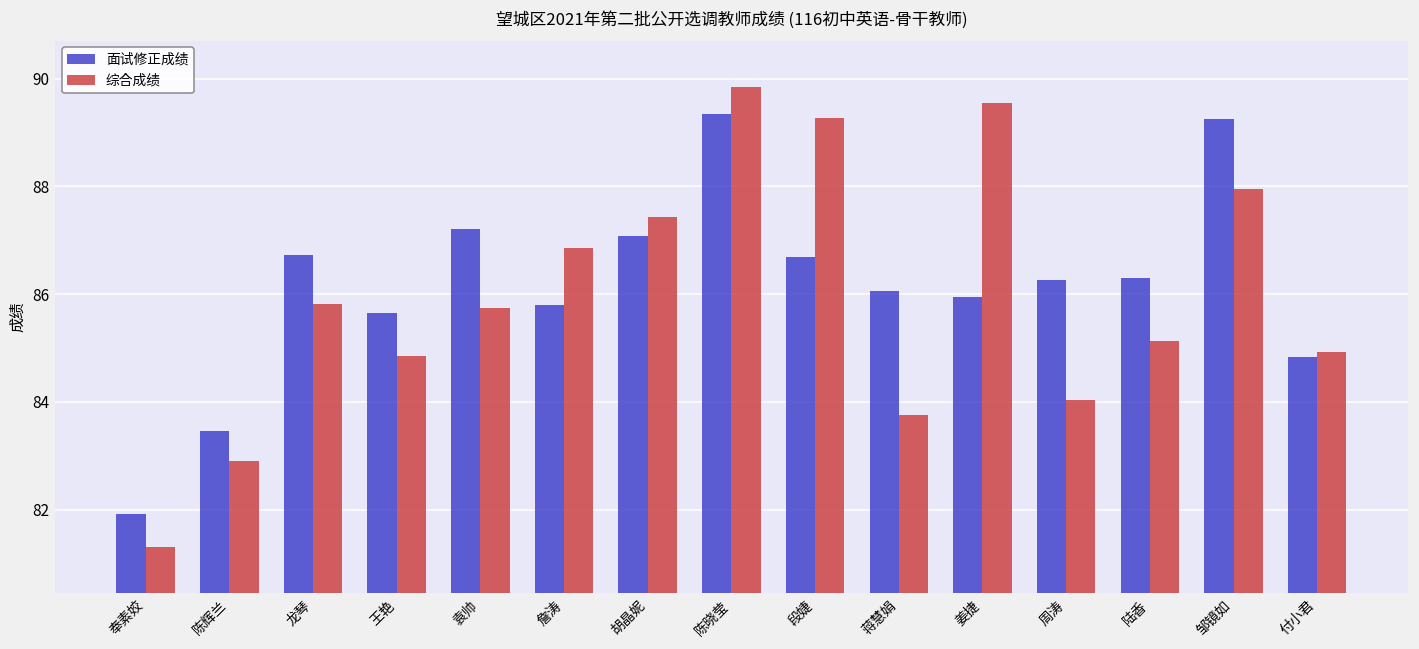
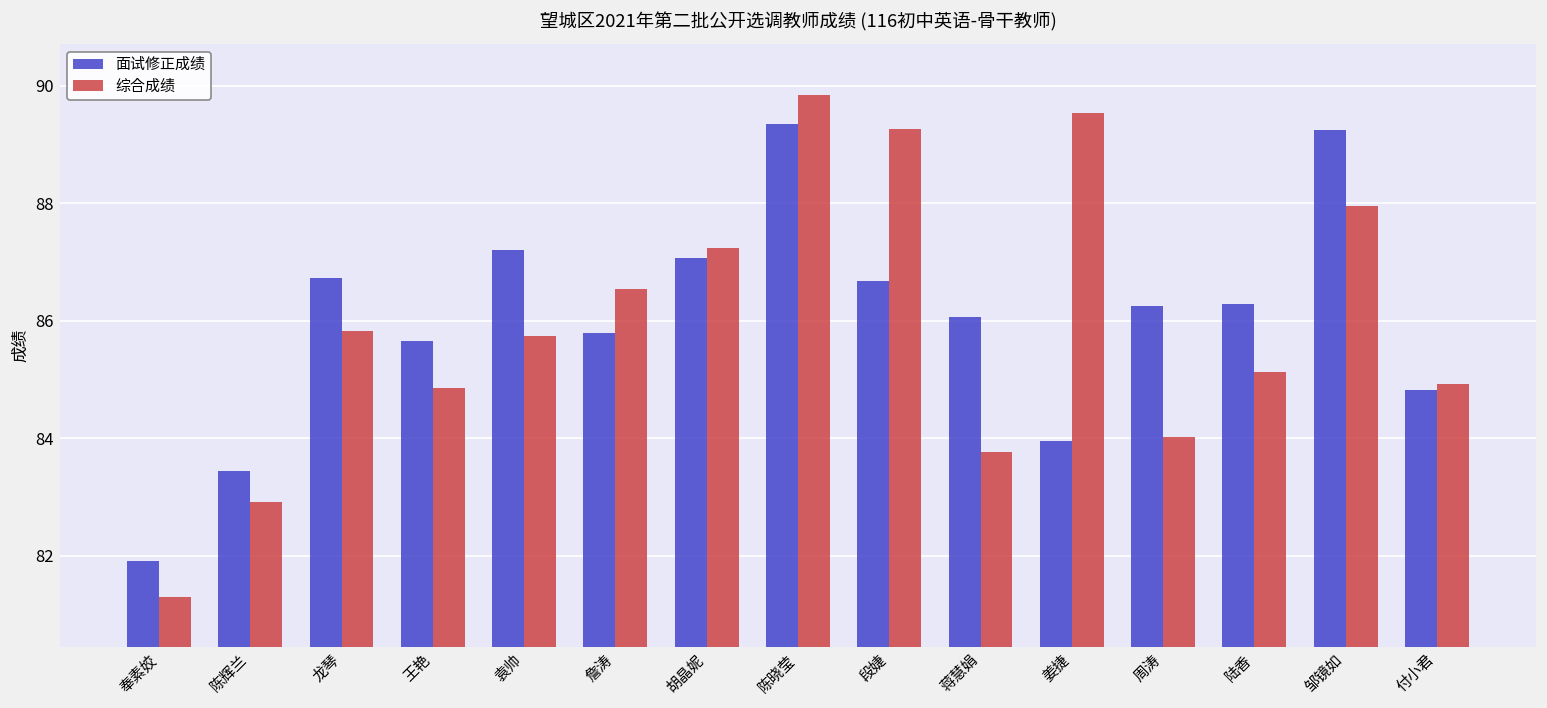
  {
    "面试修正成绩": {
      "奉素姣": 81.9,
      "陈辉兰": 83.5,
      "龙琴": 86.7,
      "王艳": 85.7,
      "袁帅": 87.2,
      "詹涛": 85.8,
      "胡晶妮": 87.1,
      "陈晓莹": 89.4,
      "段婕": 86.7,
      "蒋慧娟": 86.1,
-     "姜捷": 86.0,
+     "姜捷": 84.0,
      "周涛": 86.3,
      "陆香": 86.3,
      "邹镜如": 89.3,
      "付小君": 84.8
    },
    "综合成绩": {
      "奉素姣": 81.3,
      "陈辉兰": 82.9,
      "龙琴": 85.8,
      "王艳": 84.9,
      "袁帅": 85.7,
-     "詹涛": 86.9,
-     "胡晶妮": 87.4,
+     "詹涛": 86.5,
+     "胡晶妮": 87.2,
      "陈晓莹": 89.9,
      "段婕": 89.3,
      "蒋慧娟": 83.8,
      "姜捷": 89.5,
      "周涛": 84.0,
      "陆香": 85.1,
      "邹镜如": 88.0,
      "付小君": 84.9
    }
  }
